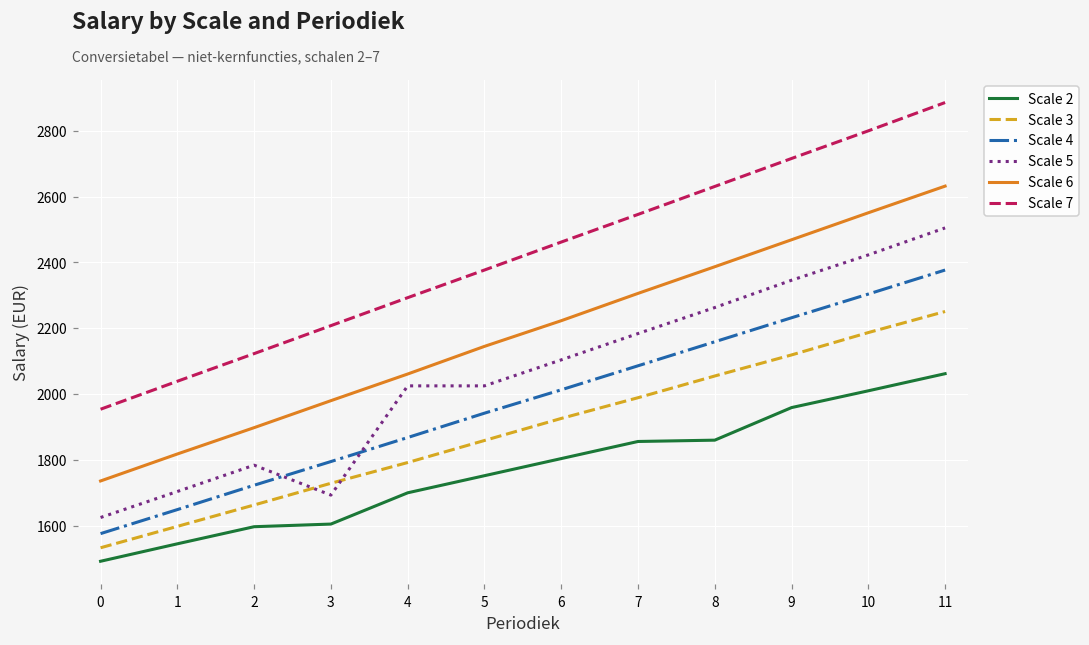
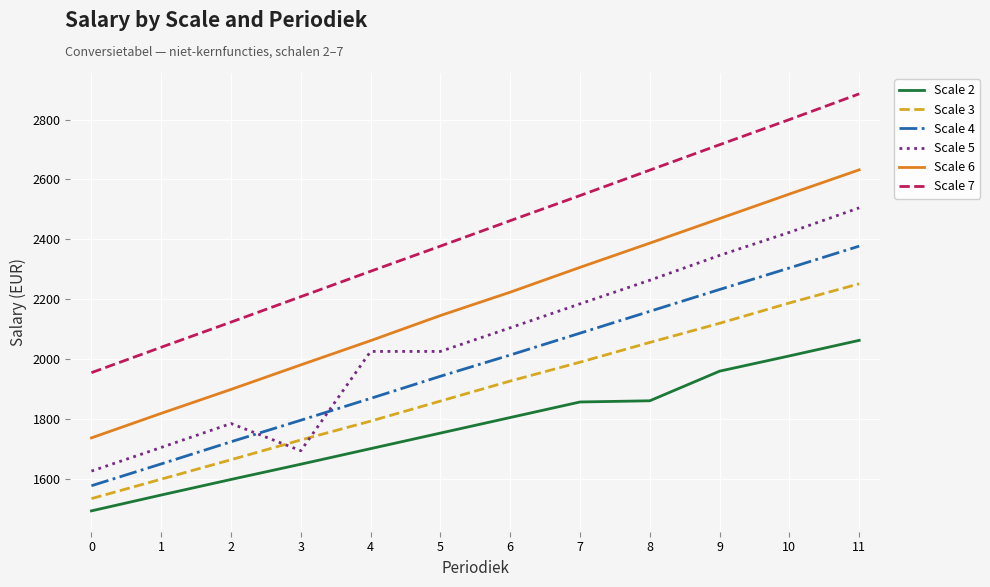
  {
    "Scale 2": {
      "0": 1490,
      "1": 1550,
      "2": 1600,
-     "3": 1610,
+     "3": 1650,
      "4": 1700,
      "5": 1750,
      "6": 1800,
      "7": 1860,
      "8": 1860,
      "9": 1960,
      "10": 2010,
      "11": 2060
    },
    "Scale 4": {
      "0": 1580,
      "1": 1650,
      "2": 1720,
      "3": 1800,
      "4": 1870,
      "5": 1940,
      "6": 2010,
      "7": 2090,
      "8": 2160,
      "9": 2230,
      "10": 2300,
      "11": 2380
    },
    "Scale 5": {
      "0": 1630,
      "1": 1700,
      "2": 1780,
      "3": 1690,
      "4": 2030,
      "5": 2030,
      "6": 2100,
      "7": 2180,
      "8": 2260,
      "9": 2350,
      "10": 2420,
      "11": 2510
    },
    "Scale 7": {
      "0": 1950,
      "1": 2040,
      "2": 2120,
      "3": 2210,
      "4": 2290,
      "5": 2380,
      "6": 2460,
      "7": 2550,
      "8": 2630,
      "9": 2720,
      "10": 2800,
      "11": 2890
    }
  }
